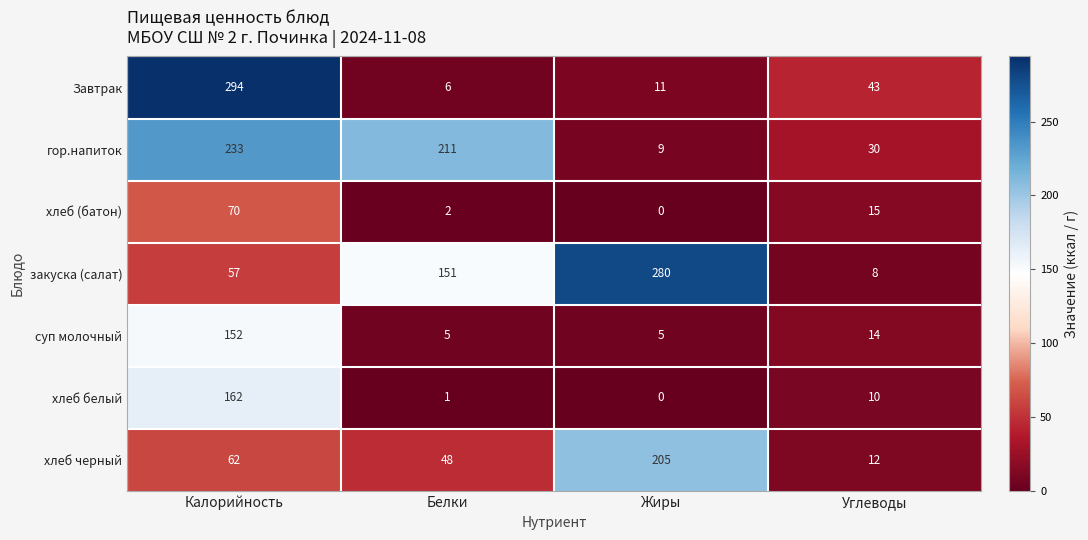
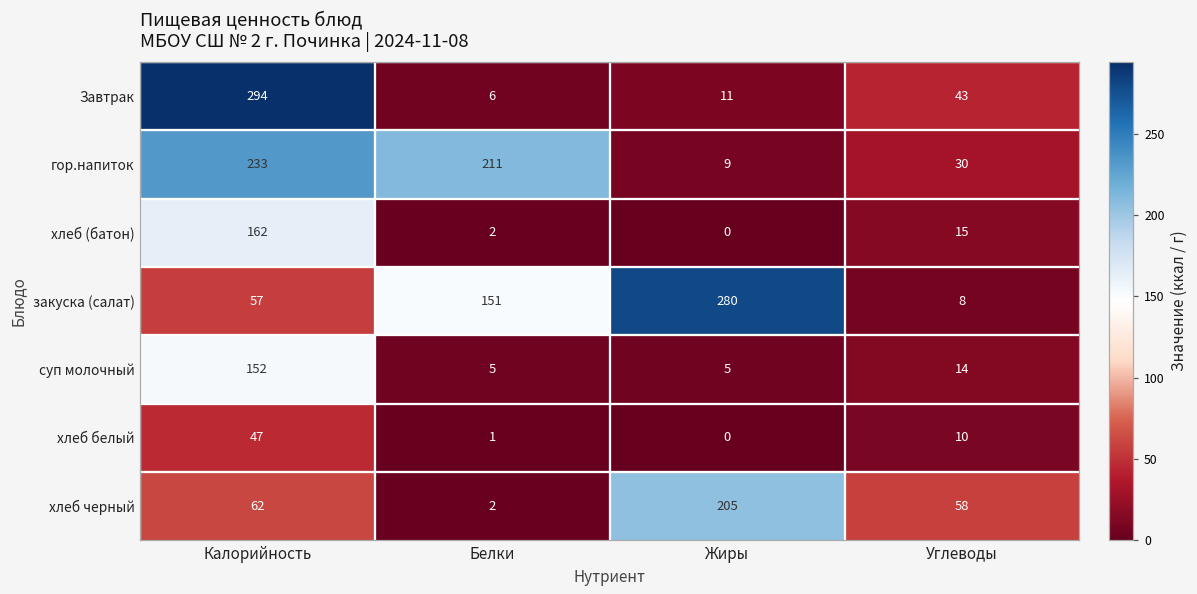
  {
    "Завтрак": {
      "Калорийность": 294,
      "Белки": 6,
      "Жиры": 11,
      "Углеводы": 43
    },
    "гор.напиток": {
      "Калорийность": 233,
      "Белки": 211,
      "Жиры": 9,
      "Углеводы": 30
    },
    "хлеб (батон)": {
-     "Калорийность": 70,
+     "Калорийность": 162,
      "Белки": 2,
      "Жиры": 0,
      "Углеводы": 15
    },
    "закуска (салат)": {
      "Калорийность": 57,
      "Белки": 151,
      "Жиры": 280,
      "Углеводы": 8
    },
    "суп молочный": {
      "Калорийность": 152,
      "Белки": 5,
      "Жиры": 5,
      "Углеводы": 14
    },
    "хлеб белый": {
-     "Калорийность": 162,
+     "Калорийность": 47,
      "Белки": 1,
      "Жиры": 0,
      "Углеводы": 10
    },
    "хлеб черный": {
      "Калорийность": 62,
-     "Белки": 48,
+     "Белки": 2,
      "Жиры": 205,
-     "Углеводы": 12
+     "Углеводы": 58
    }
  }
